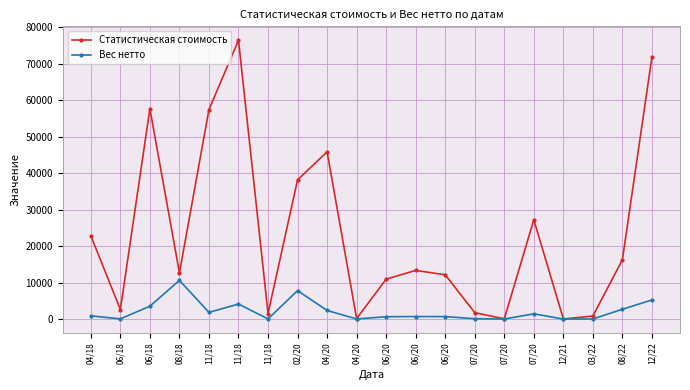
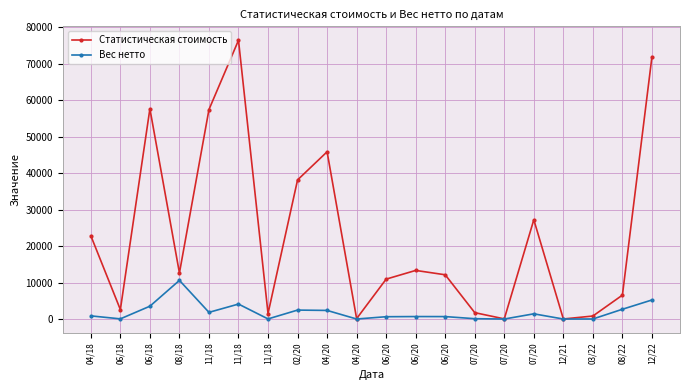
  {
    "Статистическая стоимость": {
      "04/18": 23000,
      "08/18": 13000,
      "02/20": 38000,
      "03/22": 1000,
-     "08/22": 16000,
+     "08/22": 7000,
      "12/22": 72000
    },
    "Вес нетто": {
      "04/18": 1000,
      "08/18": 11000,
-     "02/20": 8000,
+     "02/20": 2000,
      "03/22": 0,
      "08/22": 3000,
      "12/22": 5000
    }
  }
